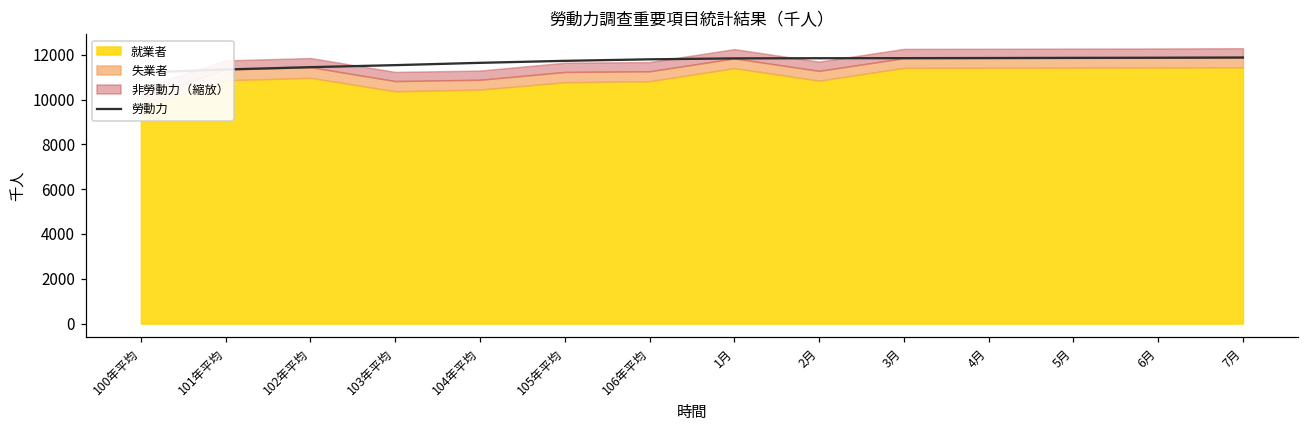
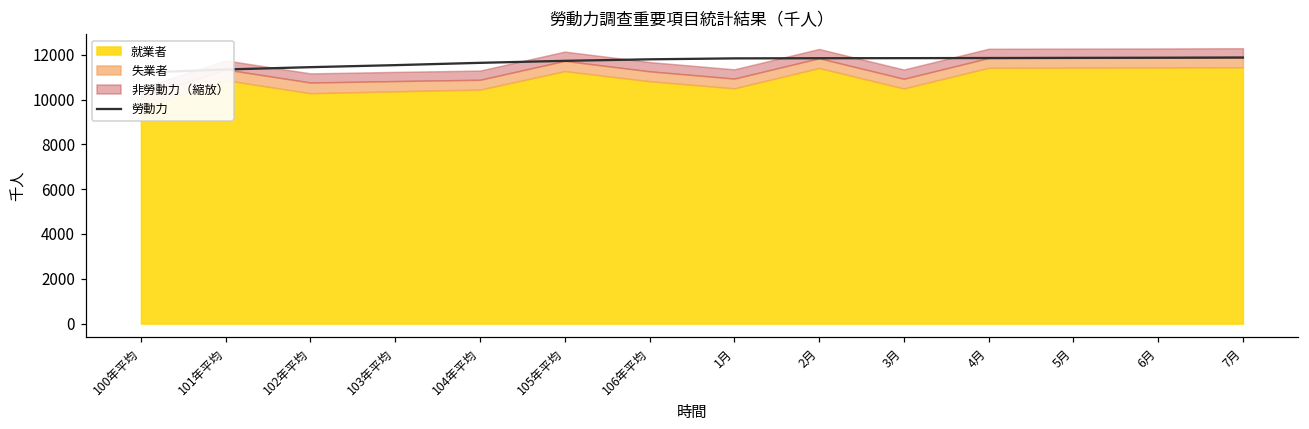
  {
    "就業者": {
-     "102年平均": 11000,
+     "102年平均": 10300,
      "103年平均": 10400,
      "104年平均": 10400,
-     "105年平均": 10800,
+     "105年平均": 11300,
      "106年平均": 10800,
-     "1月": 11400,
-     "2月": 10800,
-     "3月": 11400,
+     "1月": 10500,
+     "2月": 11400,
+     "3月": 10500,
      "4月": 11400,
      "5月": 11400,
      "6月": 11400,
      "7月": 11400
    },
    "勞動力": {
      "103年平均": 11500,
      "104年平均": 11600
    }
  }
